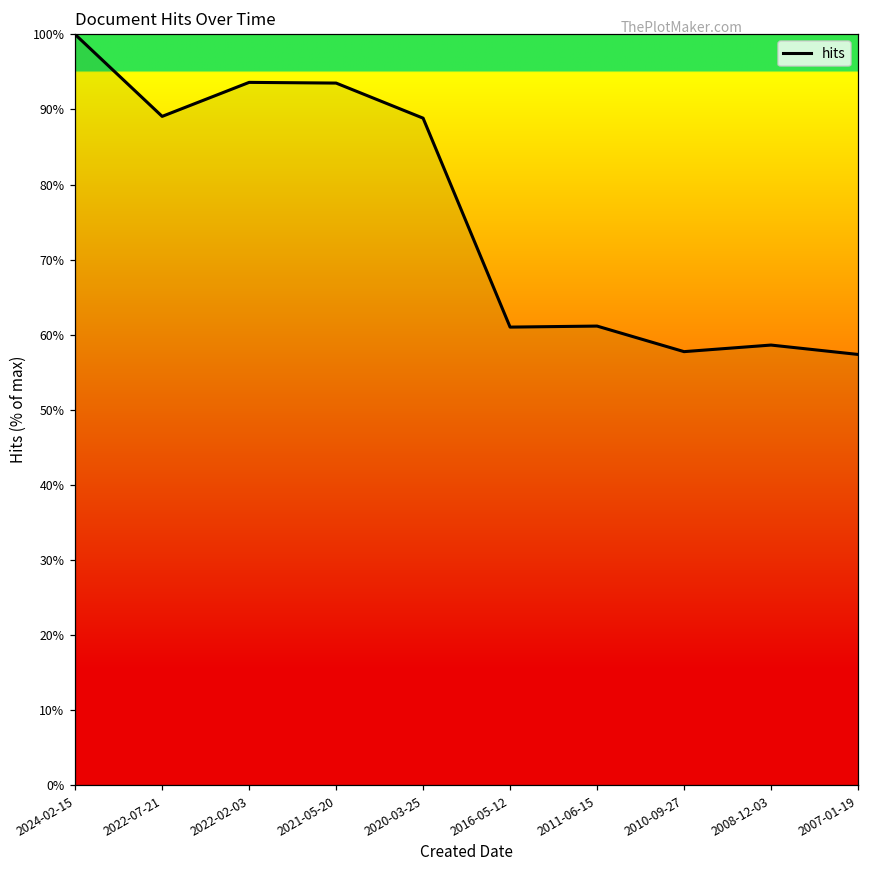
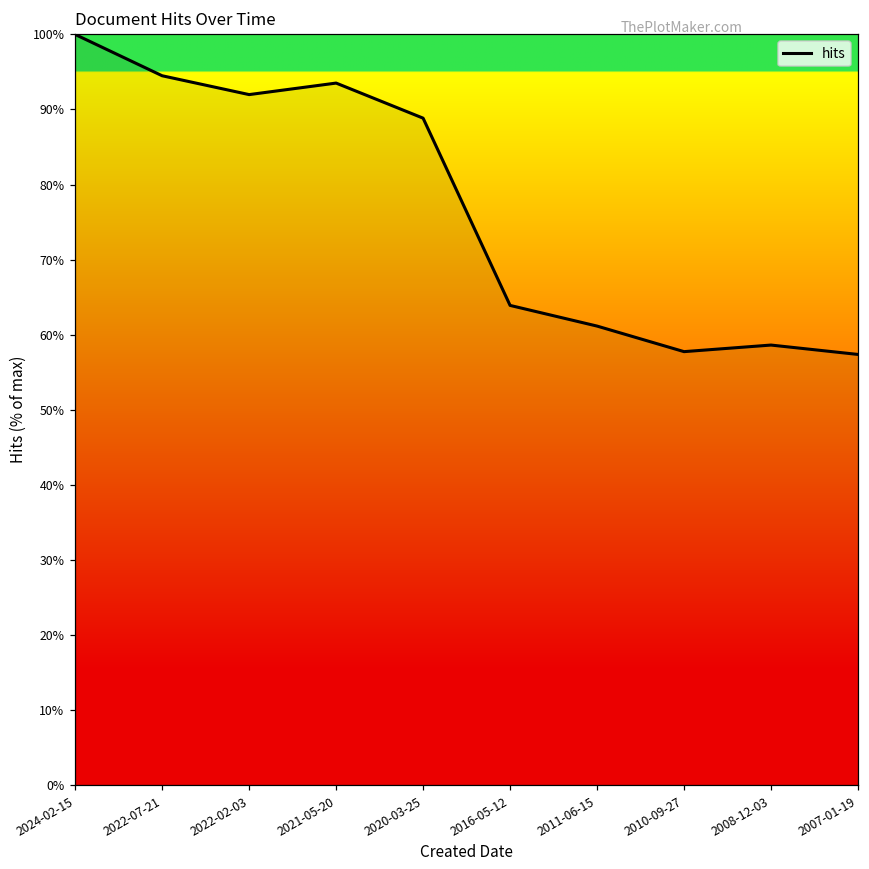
  {
    "2024-02-15": "100%",
-   "2022-07-21": "89%",
-   "2022-02-03": "94%",
+   "2022-07-21": "94%",
+   "2022-02-03": "92%",
    "2021-05-20": "94%",
    "2020-03-25": "89%",
-   "2016-05-12": "61%",
+   "2016-05-12": "64%",
    "2011-06-15": "61%",
    "2010-09-27": "58%",
    "2008-12-03": "59%",
    "2007-01-19": "57%"
  }
